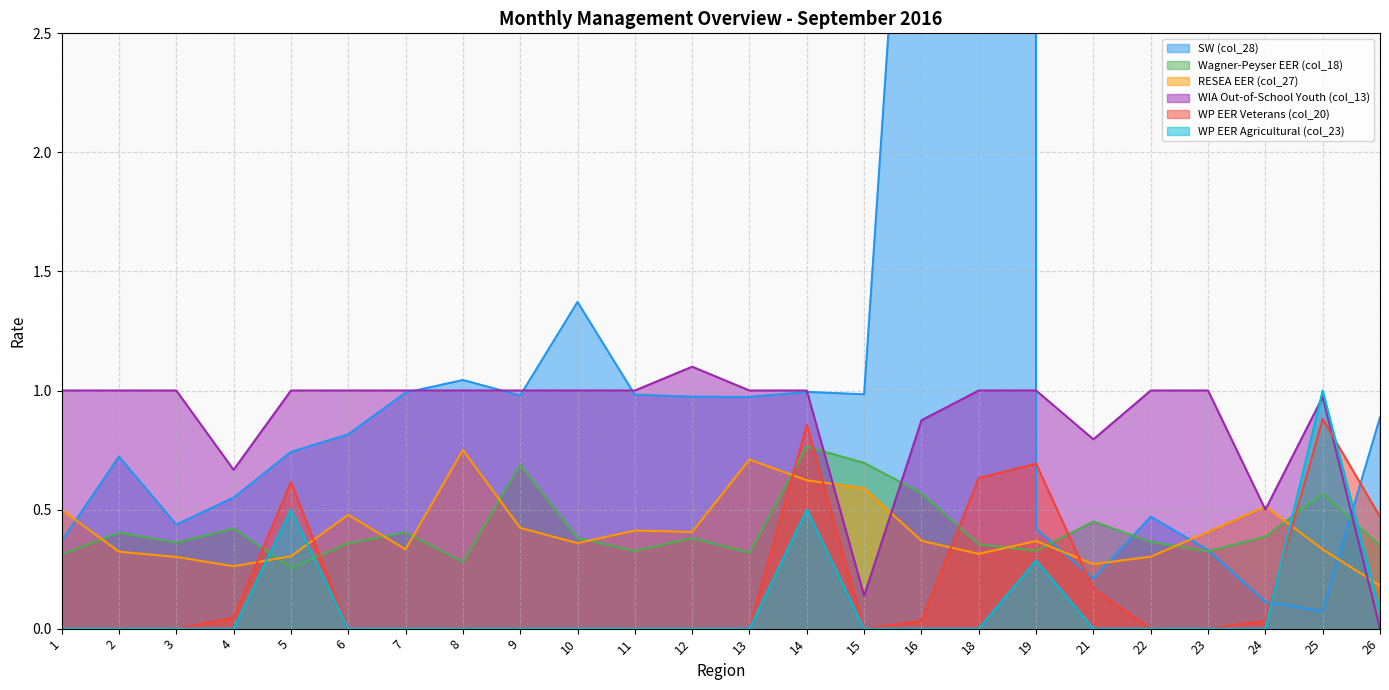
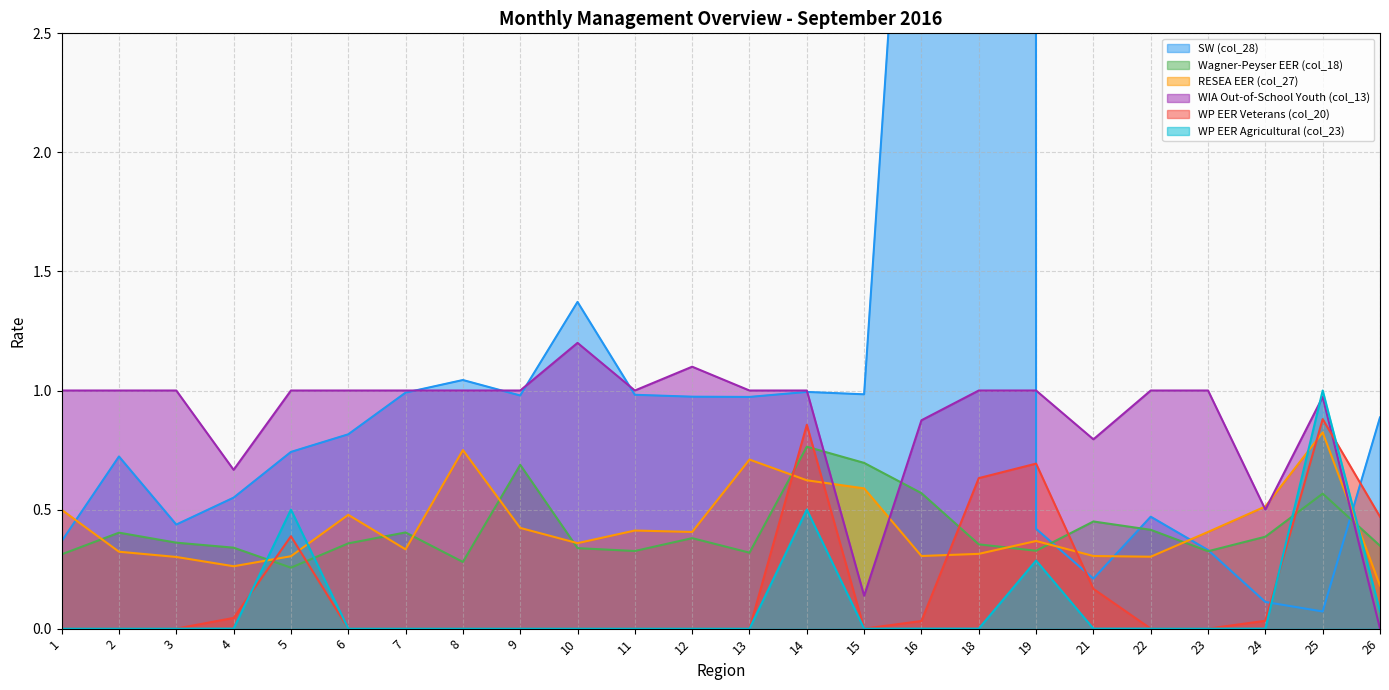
  {
    "Wagner-Peyser EER (col_18)": {
      "1": 0.31,
      "2": 0.40,
      "3": 0.36,
-     "4": 0.42,
+     "4": 0.34,
      "5": 0.26,
      "6": 0.36,
      "7": 0.40,
      "8": 0.28,
      "9": 0.69,
-     "10": 0.38,
+     "10": 0.34,
      "11": 0.33,
      "12": 0.38,
      "13": 0.32,
      "14": 0.76,
      "15": 0.70,
      "16": 0.57,
      "18": 0.35,
      "19": 0.33,
      "21": 0.45,
-     "22": 0.36,
+     "22": 0.42,
      "24": 0.39,
      "25": 0.57,
      "26": 0.35
    },
    "RESEA EER (col_27)": {
      "1": 0.50,
      "2": 0.32,
      "3": 0.30,
      "4": 0.26,
      "5": 0.30,
      "6": 0.48,
      "7": 0.33,
      "8": 0.75,
      "9": 0.42,
      "10": 0.36,
      "11": 0.41,
      "12": 0.41,
      "13": 0.71,
      "14": 0.62,
      "15": 0.59,
-     "16": 0.37,
+     "16": 0.31,
      "18": 0.31,
      "19": 0.37,
-     "21": 0.27,
+     "21": 0.31,
      "22": 0.30,
      "23": 0.41,
      "24": 0.51,
-     "25": 0.33,
+     "25": 0.82,
      "26": 0.18
    },
    "WIA Out-of-School Youth (col_13)": {
      "1": 1.0,
      "2": 1.0,
      "3": 1.0,
      "4": 0.67,
      "5": 1.0,
      "6": 1.0,
      "8": 1.0,
      "9": 1.0,
-     "10": 1.0,
+     "10": 1.2,
      "11": 1.0,
      "12": 1.1,
      "13": 1.0,
      "15": 0.14,
      "16": 0.88,
      "18": 1.0,
      "19": 1.0,
      "21": 0.8,
      "22": 1.0,
      "23": 1.0,
      "24": 0.5,
      "25": 0.97,
      "26": 0.0
    },
    "WP EER Veterans (col_20)": {
      "4": 0.05,
-     "5": 0.62,
+     "5": 0.39,
      "14": 0.86,
      "16": 0.03,
      "18": 0.63,
      "19": 0.69,
      "21": 0.17,
      "24": 0.03,
      "25": 0.88,
      "26": 0.47
    }
  }
